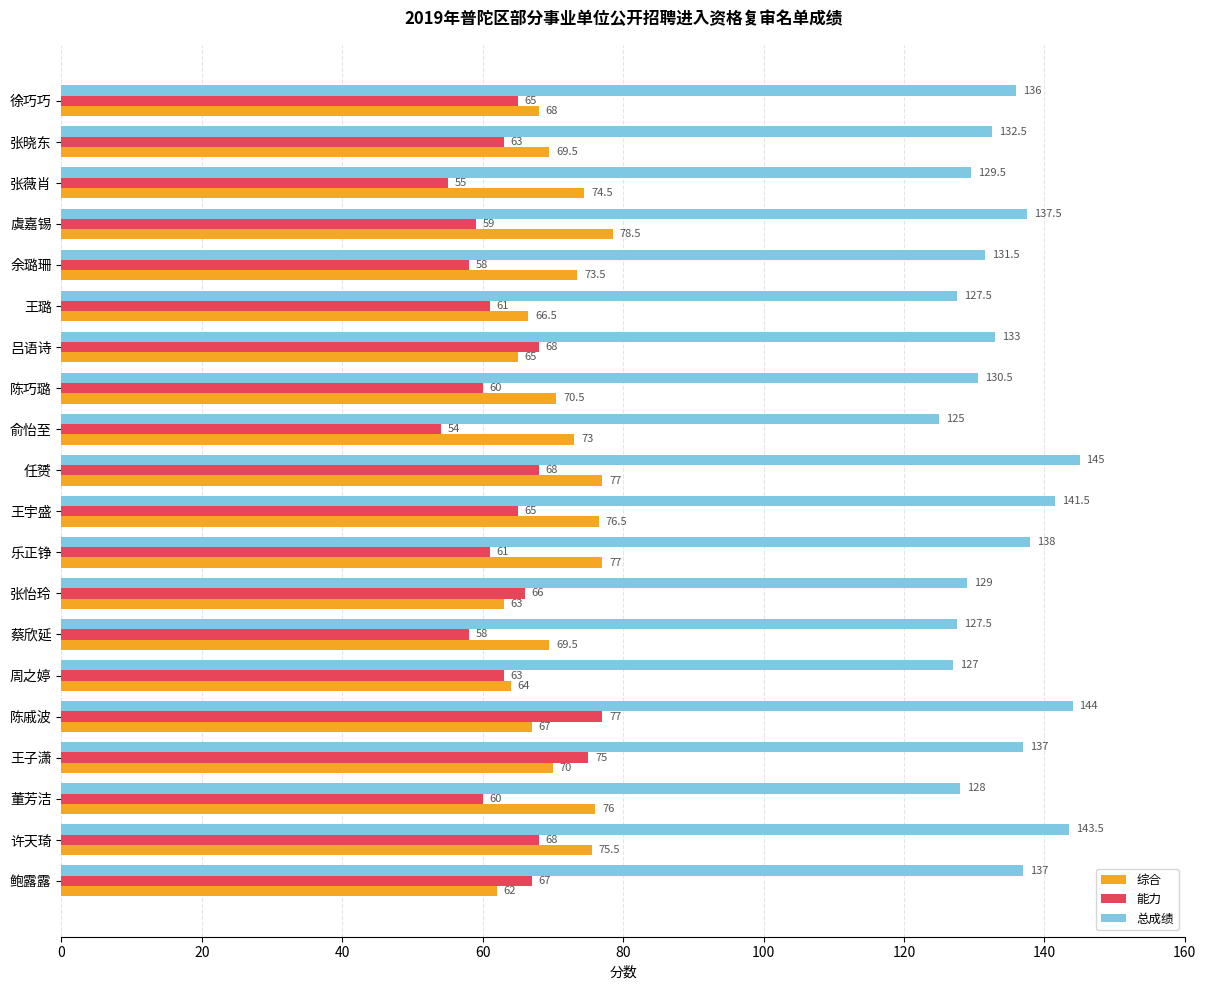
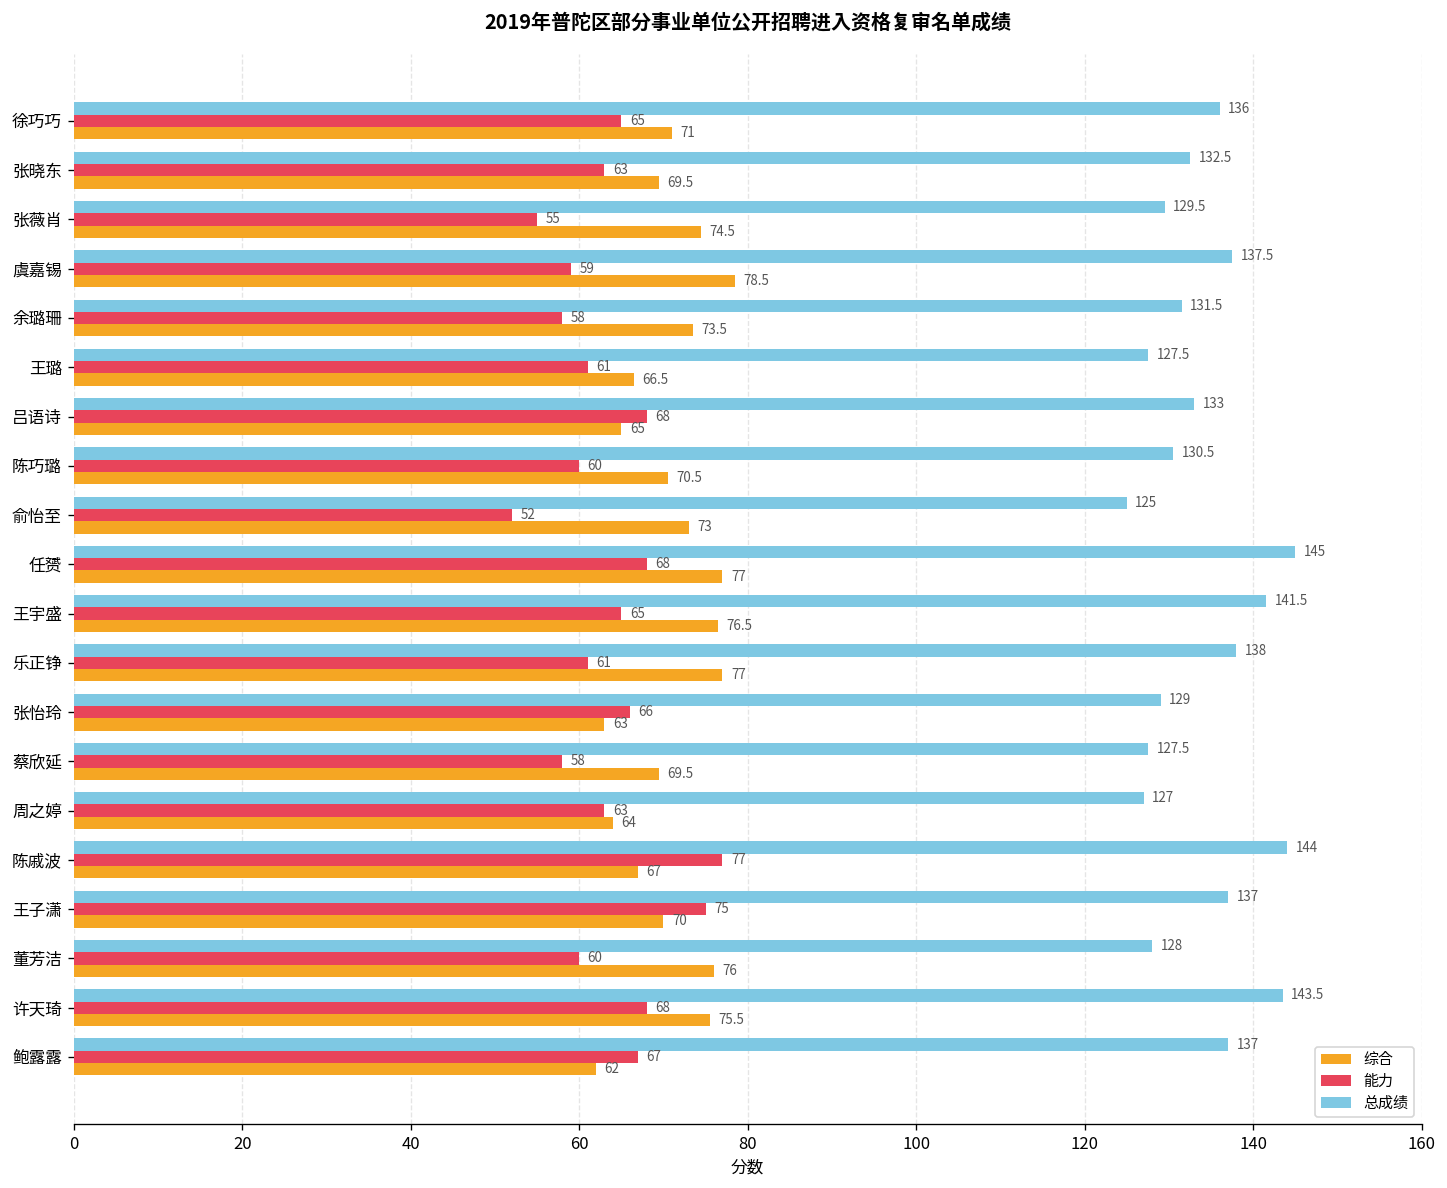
  {
    "综合": {
-     "徐巧巧": 68,
+     "徐巧巧": 71,
      "张晓东": 69.5,
      "张薇肖": 74.5,
      "虞嘉锡": 78.5,
      "余璐珊": 73.5,
      "王璐": 66.5,
      "吕语诗": 65,
      "陈巧璐": 70.5,
      "俞怡至": 73,
      "任赟": 77,
      "王宇盛": 76.5,
      "乐正铮": 77,
      "张怡玲": 63,
      "蔡欣延": 69.5,
      "周之婷": 64,
      "陈戚波": 67,
      "王子潇": 70,
      "董芳洁": 76,
      "许天琦": 75.5,
      "鲍露露": 62
    },
    "能力": {
      "徐巧巧": 65,
      "张晓东": 63,
      "张薇肖": 55,
      "虞嘉锡": 59,
      "余璐珊": 58,
      "王璐": 61,
      "吕语诗": 68,
      "陈巧璐": 60,
-     "俞怡至": 54,
+     "俞怡至": 52,
      "任赟": 68,
      "王宇盛": 65,
      "乐正铮": 61,
      "张怡玲": 66,
      "蔡欣延": 58,
      "周之婷": 63,
      "陈戚波": 77,
      "王子潇": 75,
      "董芳洁": 60,
      "许天琦": 68,
      "鲍露露": 67
    },
    "总成绩": {
      "徐巧巧": 136,
      "张晓东": 132.5,
      "张薇肖": 129.5,
      "虞嘉锡": 137.5,
      "余璐珊": 131.5,
      "王璐": 127.5,
      "吕语诗": 133,
      "陈巧璐": 130.5,
      "俞怡至": 125,
      "任赟": 145,
      "王宇盛": 141.5,
      "乐正铮": 138,
      "张怡玲": 129,
      "蔡欣延": 127.5,
      "周之婷": 127,
      "陈戚波": 144,
      "王子潇": 137,
      "董芳洁": 128,
      "许天琦": 143.5,
      "鲍露露": 137
    }
  }
